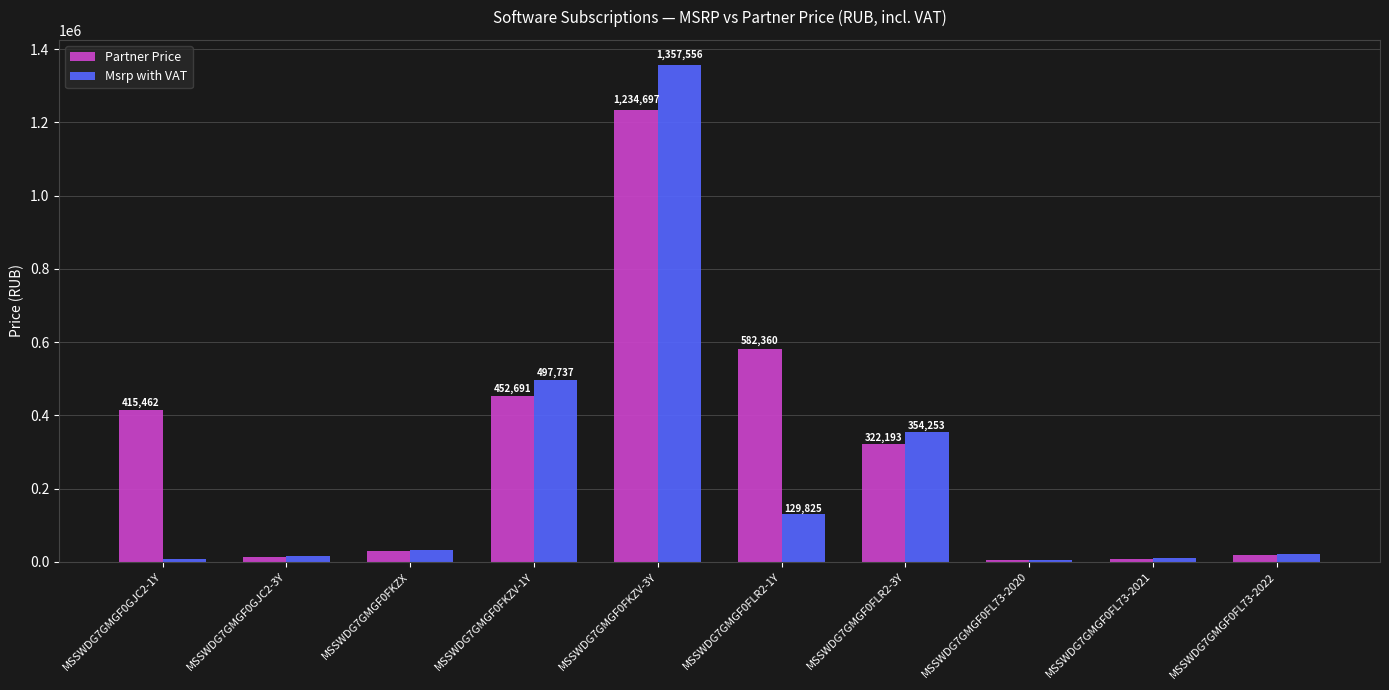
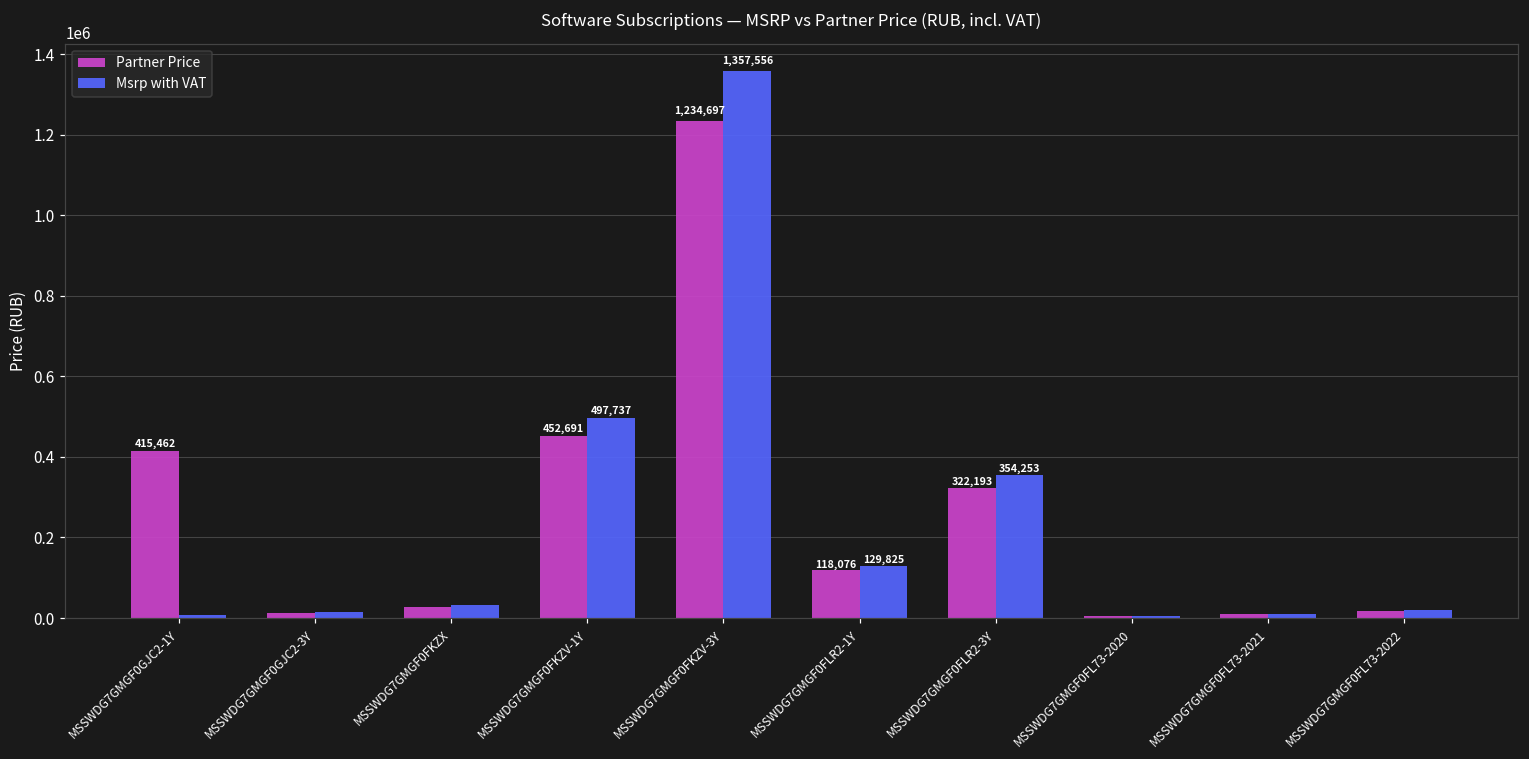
  {
    "Partner Price": {
      "MSSWDG7GMGF0GJC2-1Y": "415,462",
-     "MSSWDG7GMGF0FLR2-1Y": "582,360",
+     "MSSWDG7GMGF0FLR2-1Y": "118,076",
      "MSSWDG7GMGF0FLR2-3Y": "322,193"
    },
    "Msrp with VAT": {
      "MSSWDG7GMGF0FKZV-1Y": "497,737",
      "MSSWDG7GMGF0FKZV-3Y": "1,357,556",
      "MSSWDG7GMGF0FLR2-3Y": "354,253"
    }
  }
